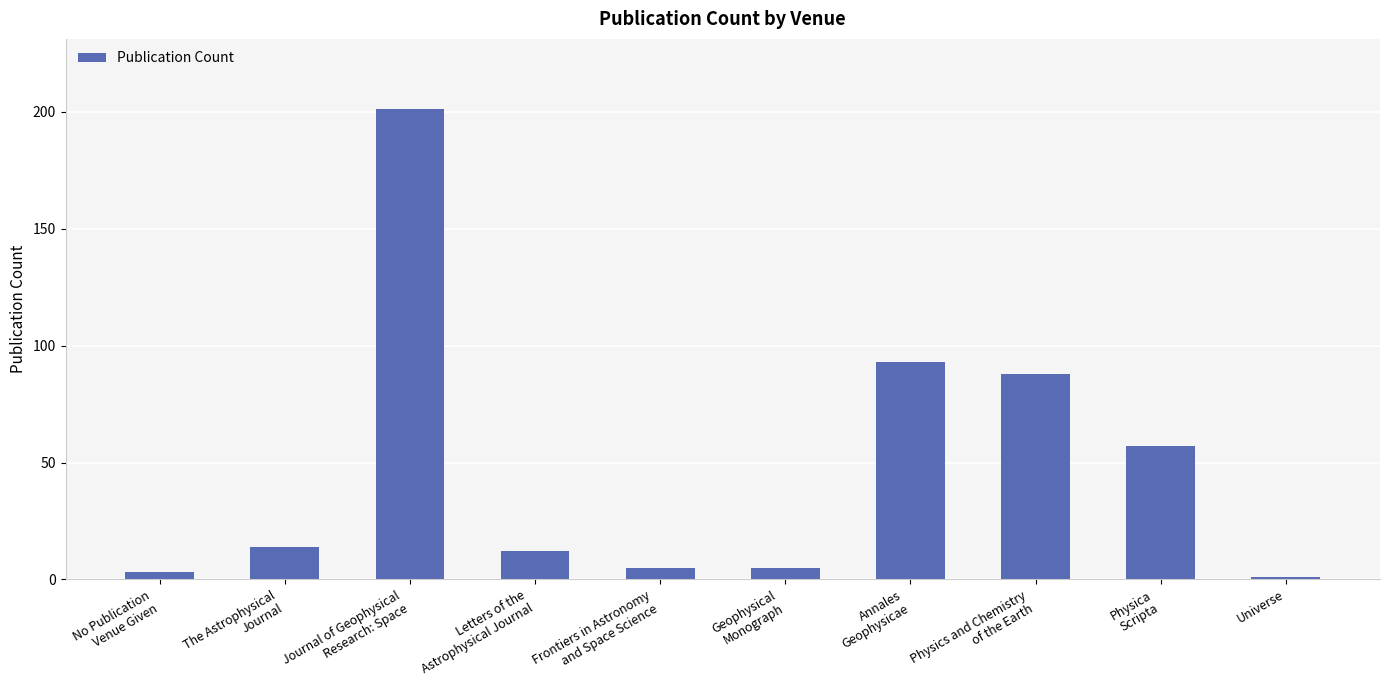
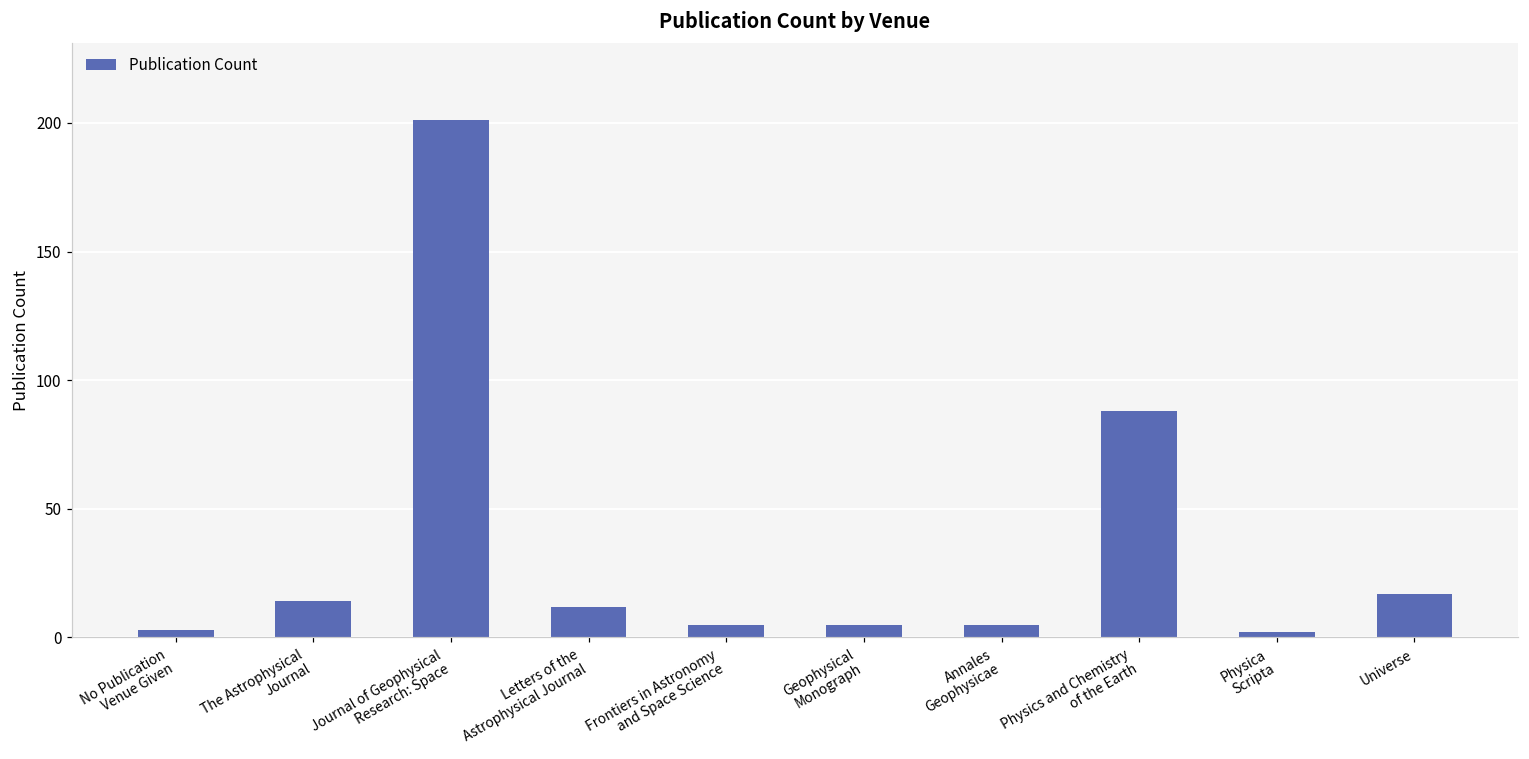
  {
    "No Publication Venue Given": 3,
    "The Astrophysical Journal": 14,
    "Journal of Geophysical Research: Space": 201,
    "Letters of the Astrophysical Journal": 12,
    "Frontiers in Astronomy and Space Science": 5,
    "Geophysical Monograph": 5,
-   "Annales Geophysicae": 93,
+   "Annales Geophysicae": 5,
    "Physics and Chemistry of the Earth": 88,
-   "Physica Scripta": 57,
-   "Universe": 1
+   "Physica Scripta": 2,
+   "Universe": 17
  }
